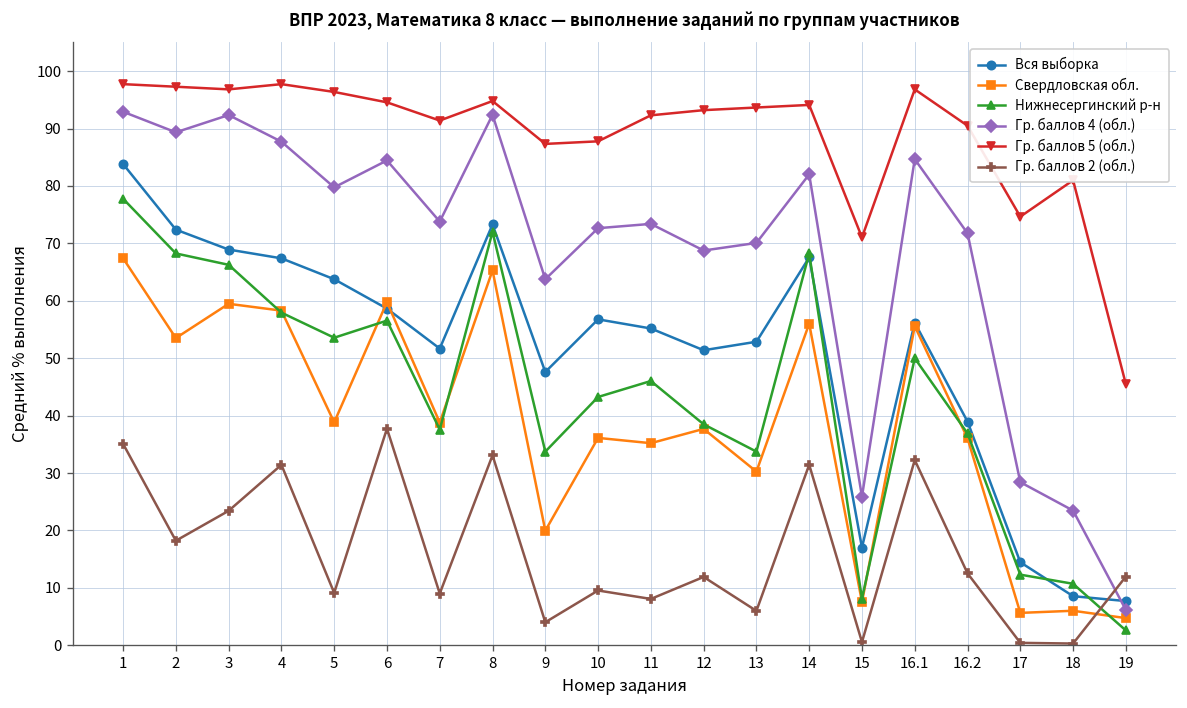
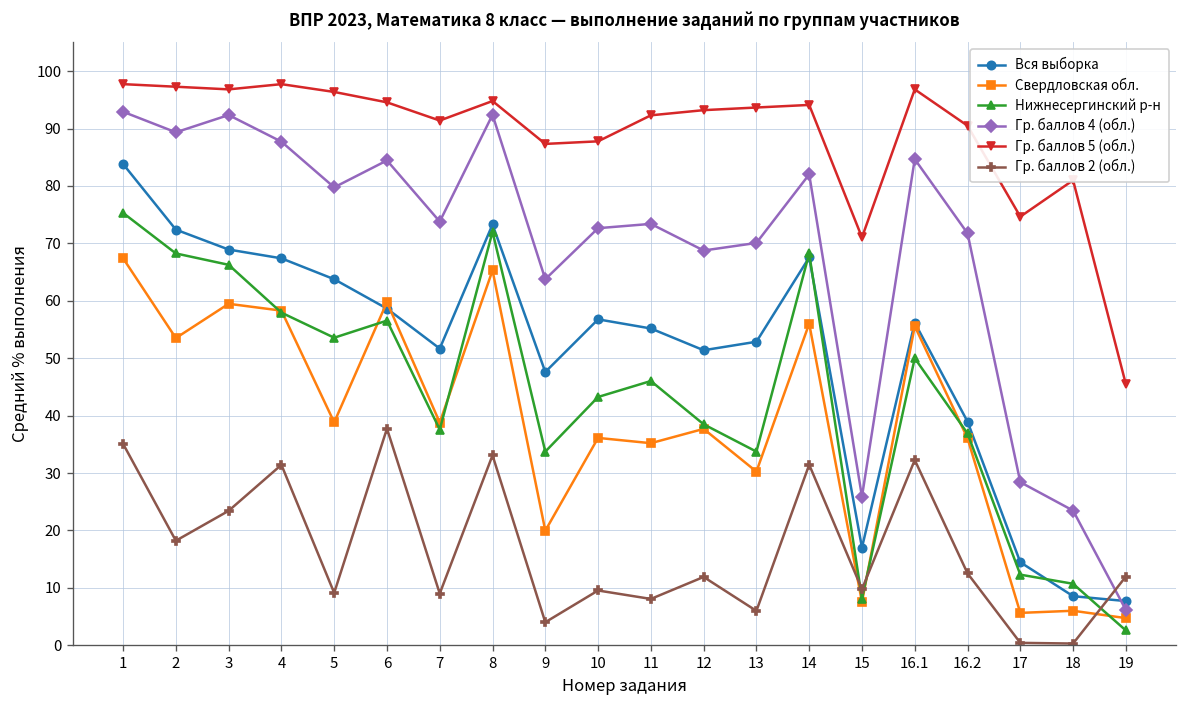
  {
    "Вся выборка": {
      "1": 84,
      "2": 72,
      "3": 69,
      "4": 67,
      "5": 64,
      "6": 59,
      "7": 52,
      "8": 73,
      "9": 48,
      "10": 57,
      "11": 55,
      "12": 51,
      "13": 53,
      "14": 68,
      "15": 17,
      "16.1": 56,
      "16.2": 39,
      "17": 14,
      "18": 9,
      "19": 8
    },
    "Свердловская обл.": {
      "1": 67,
      "2": 54,
      "3": 59,
      "5": 39,
      "6": 60,
      "7": 39,
      "8": 65,
      "9": 20,
      "10": 36,
      "11": 35,
      "12": 38,
      "13": 30,
      "14": 56,
      "15": 8,
      "16.1": 56,
      "16.2": 36,
      "17": 6,
      "18": 6,
      "19": 5
    },
    "Нижнесергинский р-н": {
-     "1": 78,
+     "1": 75,
      "2": 68,
      "3": 66,
      "5": 54,
      "6": 57,
      "7": 38,
      "8": 72,
      "9": 34,
      "10": 43,
      "11": 46,
      "12": 38,
      "13": 34,
      "14": 68,
      "15": 8,
      "16.1": 50,
      "16.2": 37,
      "17": 12,
      "18": 11,
      "19": 3
    },
    "Гр. баллов 4 (обл.)": {
      "1": 93,
      "2": 89,
      "3": 92,
      "4": 88,
      "5": 80,
      "6": 84,
      "7": 74,
      "8": 92,
      "9": 64,
      "10": 73,
      "11": 73,
      "12": 69,
      "13": 70,
      "14": 82,
      "15": 26,
      "16.1": 85,
      "16.2": 72,
      "17": 28,
      "18": 23,
      "19": 6
    },
    "Гр. баллов 5 (обл.)": {
      "1": 98,
      "2": 97,
      "3": 97,
      "4": 98,
      "5": 96,
      "6": 95,
      "7": 91,
      "8": 95,
      "9": 87,
      "10": 88,
      "11": 92,
      "12": 93,
      "13": 94,
      "14": 94,
      "15": 71,
      "16.1": 97,
      "16.2": 91,
      "17": 75,
      "18": 81,
      "19": 45
    },
    "Гр. баллов 2 (обл.)": {
      "1": 35,
      "2": 18,
      "3": 23,
      "4": 31,
      "5": 9,
      "6": 38,
      "7": 9,
      "8": 33,
      "9": 4,
      "10": 10,
      "11": 8,
      "12": 12,
      "13": 6,
      "14": 31,
-     "15": 1,
+     "15": 10,
      "16.1": 32,
      "16.2": 13,
      "17": 0,
      "18": 0,
      "19": 12
    }
  }
